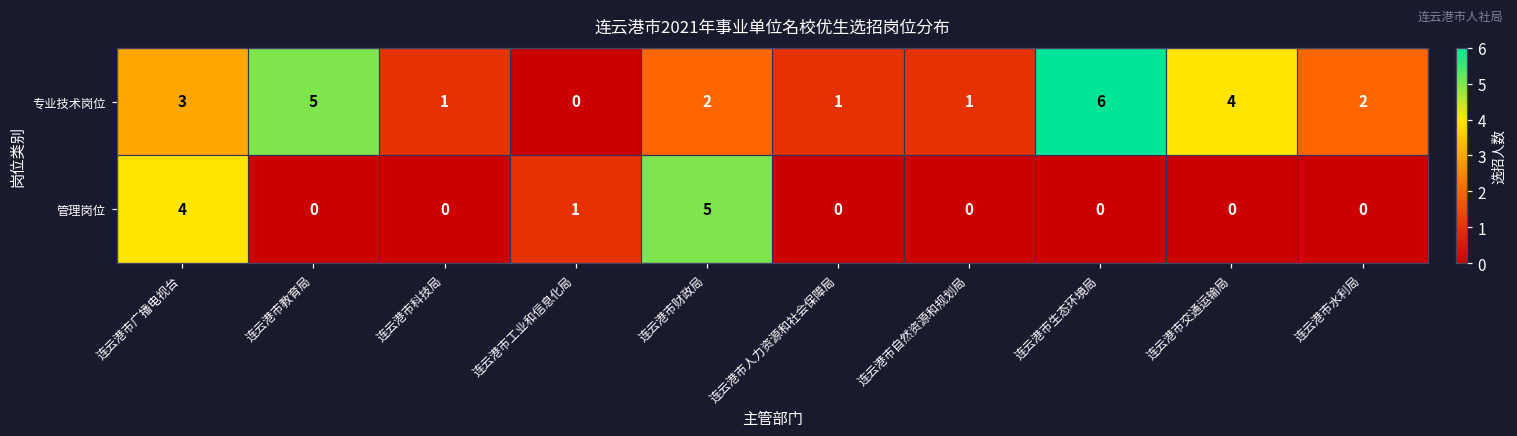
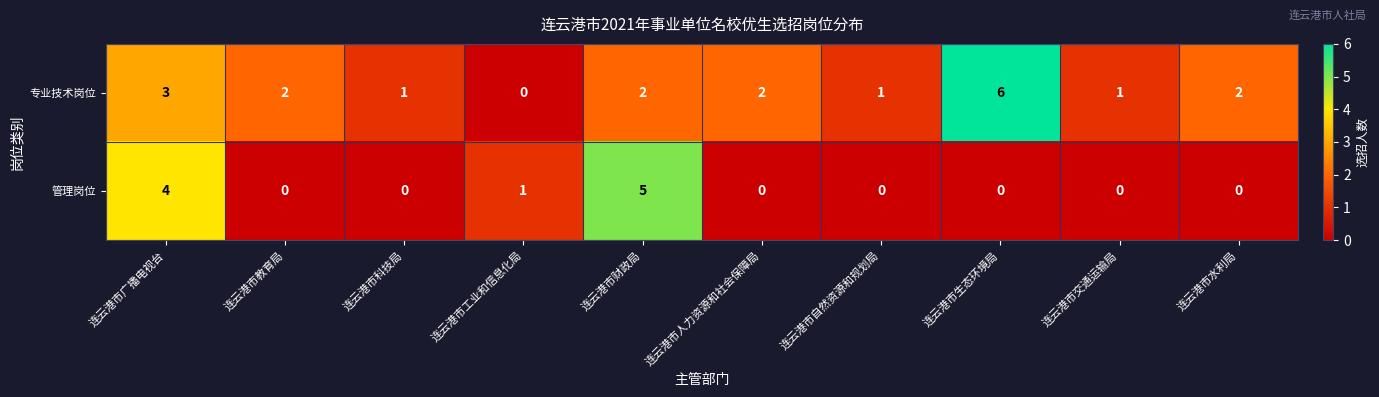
  {
    "专业技术岗位": {
      "连云港市广播电视台": 3,
-     "连云港市教育局": 5,
+     "连云港市教育局": 2,
      "连云港市科技局": 1,
      "连云港市工业和信息化局": 0,
      "连云港市财政局": 2,
-     "连云港市人力资源和社会保障局": 1,
+     "连云港市人力资源和社会保障局": 2,
      "连云港市自然资源和规划局": 1,
      "连云港市生态环境局": 6,
-     "连云港市交通运输局": 4,
+     "连云港市交通运输局": 1,
      "连云港市水利局": 2
    },
    "管理岗位": {
      "连云港市广播电视台": 4,
      "连云港市教育局": 0,
      "连云港市科技局": 0,
      "连云港市工业和信息化局": 1,
      "连云港市财政局": 5,
      "连云港市人力资源和社会保障局": 0,
      "连云港市自然资源和规划局": 0,
      "连云港市生态环境局": 0,
      "连云港市交通运输局": 0,
      "连云港市水利局": 0
    }
  }
